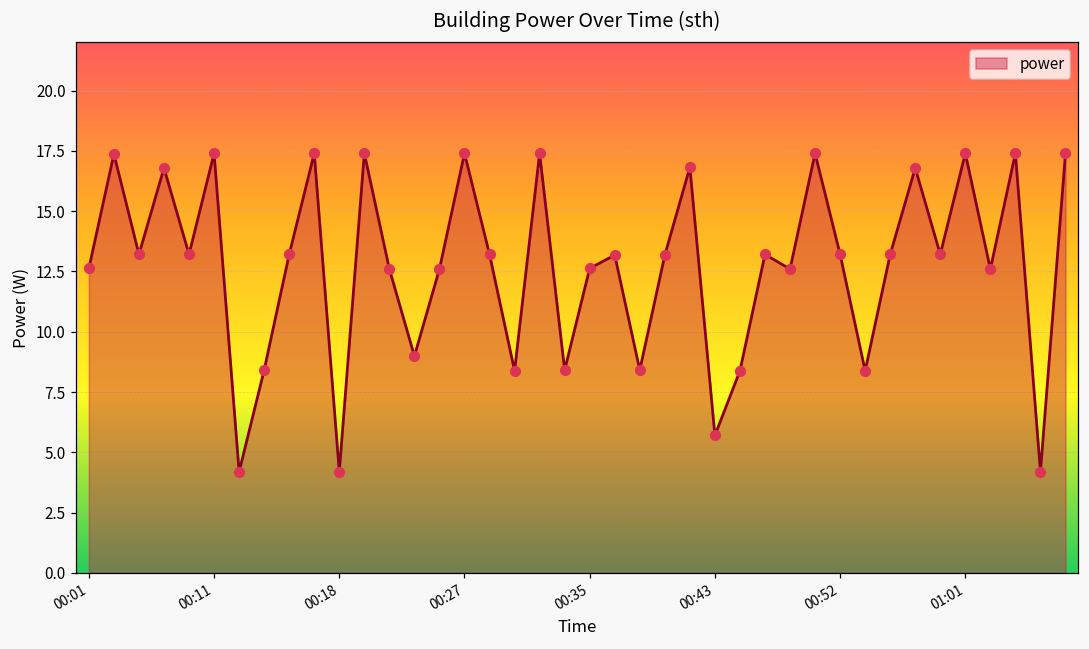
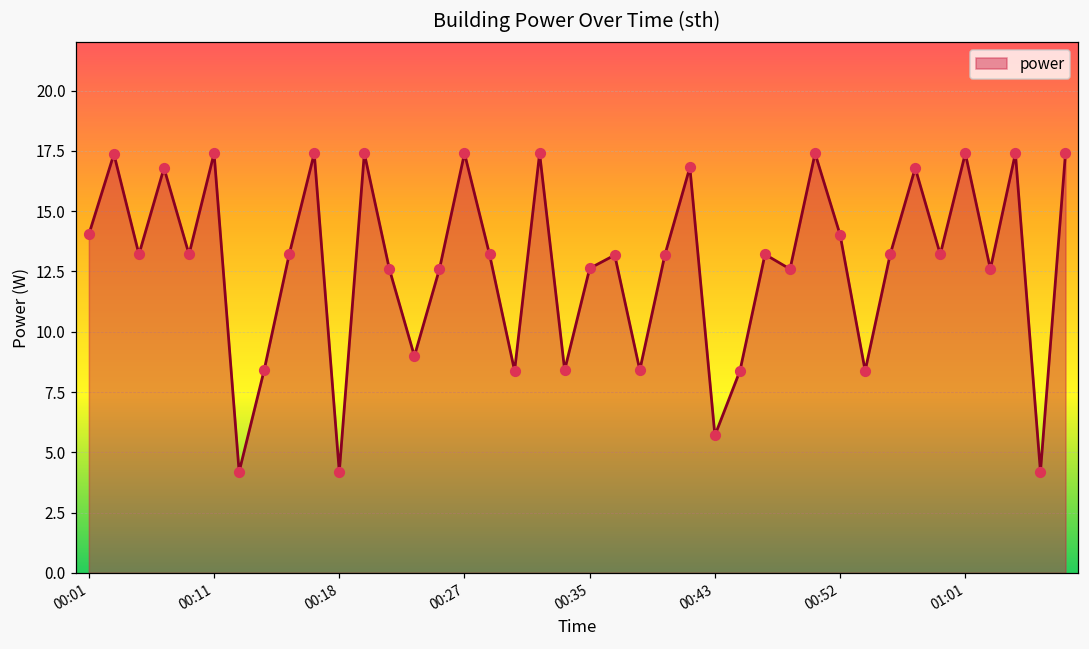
  {
-   "00:01": 12.6,
+   "00:01": 14.0,
    "00:11": 17.4,
    "00:18": 4.2,
    "00:27": 17.4,
    "00:35": 12.6,
    "00:43": 5.7,
-   "00:52": 13.2,
+   "00:52": 14.0,
    "01:01": 17.4
  }
